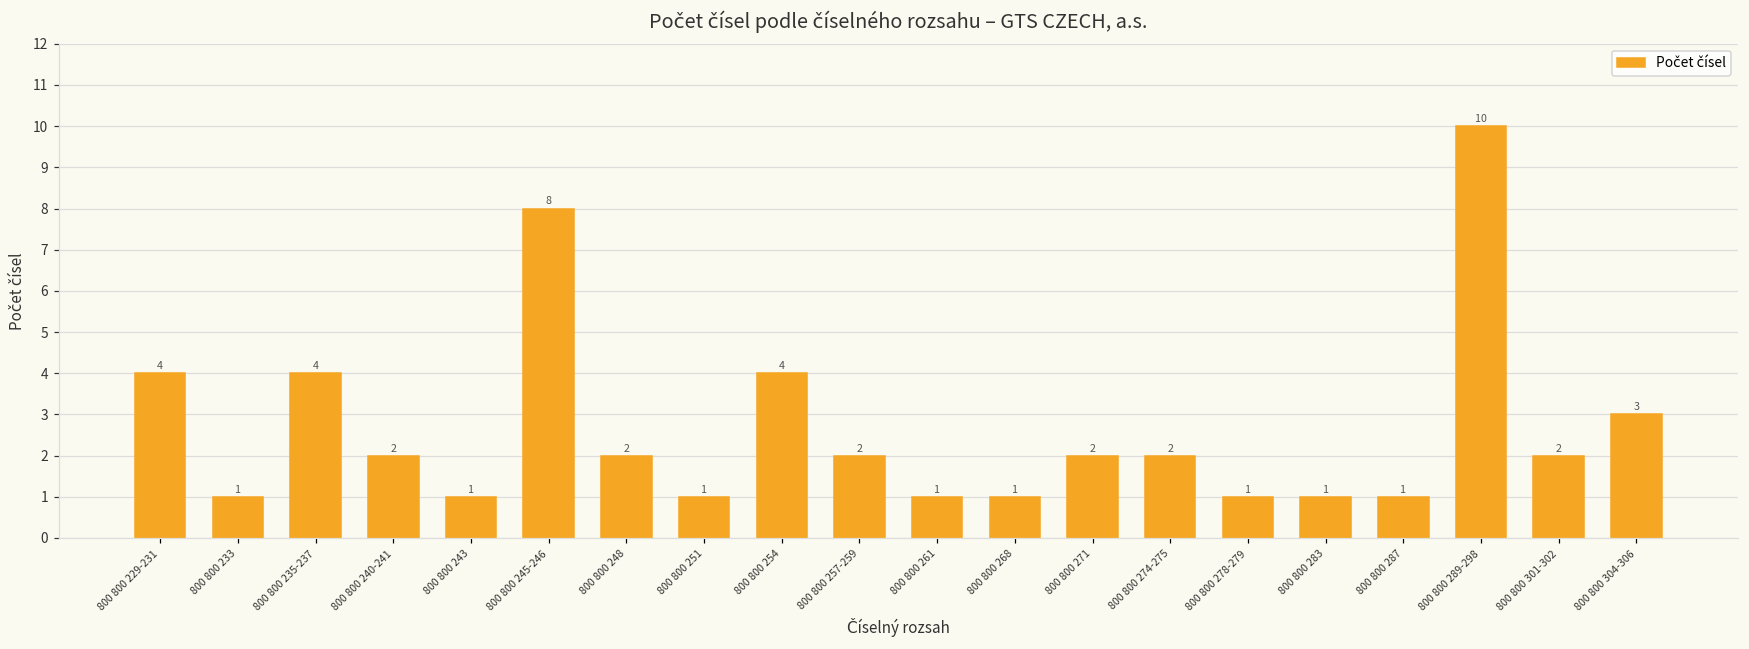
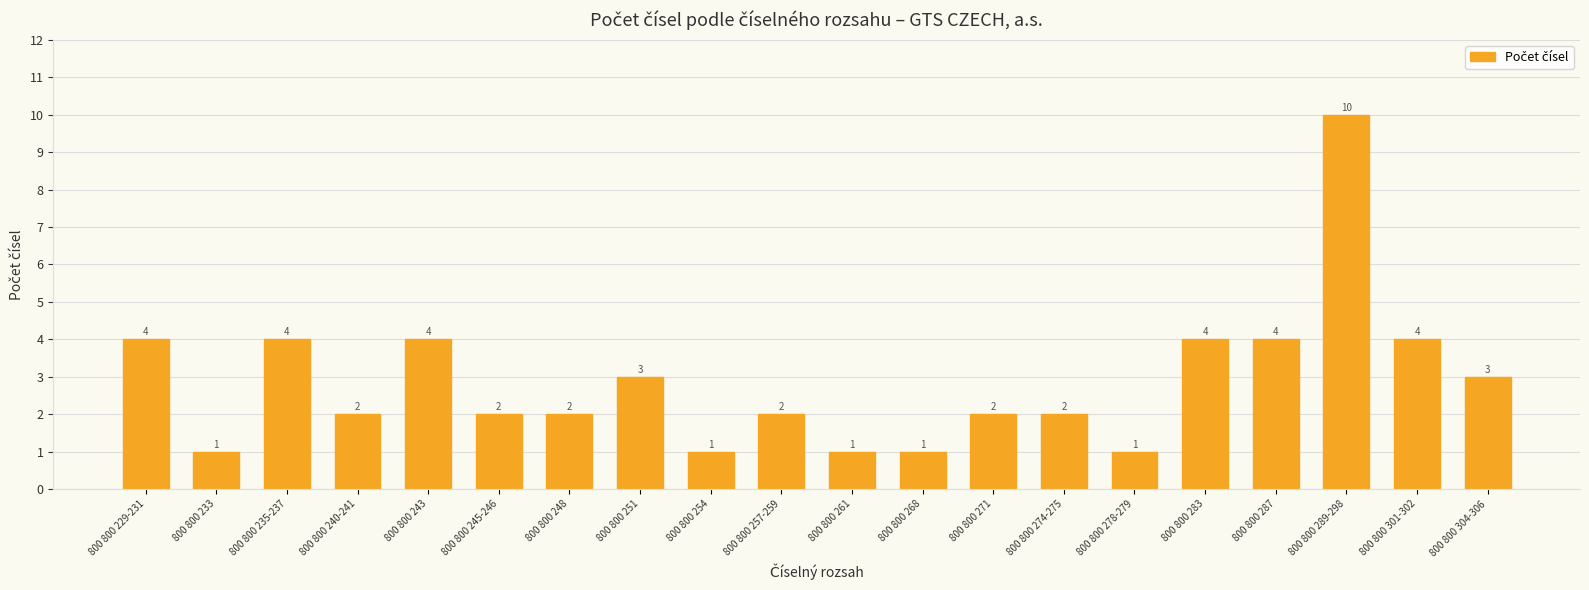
  {
    "800 800 229-231": 4,
    "800 800 233": 1,
    "800 800 235-237": 4,
    "800 800 240-241": 2,
-   "800 800 243": 1,
-   "800 800 245-246": 8,
+   "800 800 243": 4,
+   "800 800 245-246": 2,
    "800 800 248": 2,
-   "800 800 251": 1,
-   "800 800 254": 4,
+   "800 800 251": 3,
+   "800 800 254": 1,
    "800 800 257-259": 2,
    "800 800 261": 1,
    "800 800 268": 1,
    "800 800 271": 2,
    "800 800 274-275": 2,
    "800 800 278-279": 1,
-   "800 800 283": 1,
-   "800 800 287": 1,
+   "800 800 283": 4,
+   "800 800 287": 4,
    "800 800 289-298": 10,
-   "800 800 301-302": 2,
+   "800 800 301-302": 4,
    "800 800 304-306": 3
  }
